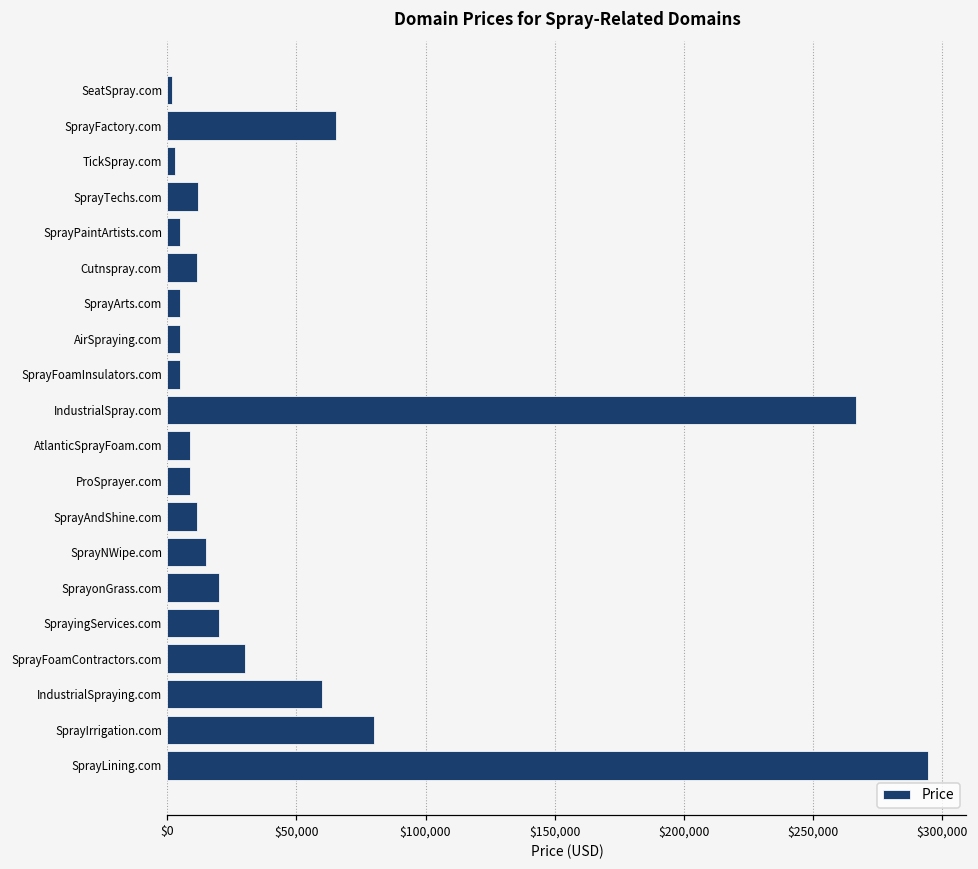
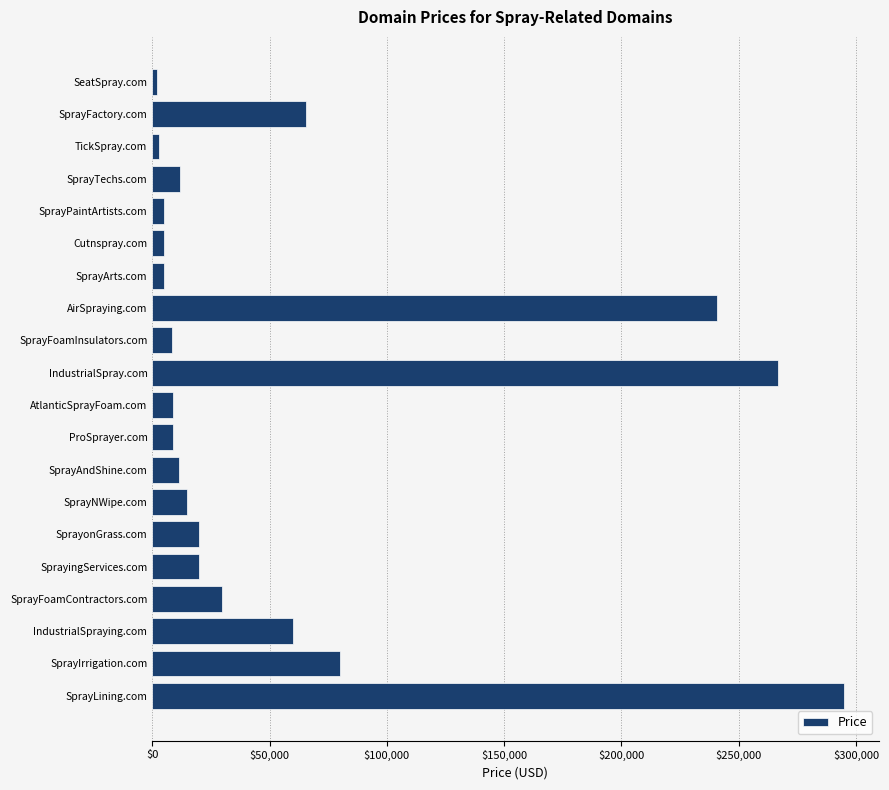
  {
    "SeatSpray.com": "$2,000",
    "SprayFactory.com": "$65,000",
    "TickSpray.com": "$3,000",
    "SprayTechs.com": "$12,000",
    "SprayPaintArtists.com": "$5,000",
-   "Cutnspray.com": "$11,000",
+   "Cutnspray.com": "$5,000",
    "SprayArts.com": "$5,000",
-   "AirSpraying.com": "$5,000",
-   "SprayFoamInsulators.com": "$5,000",
+   "AirSpraying.com": "$241,000",
+   "SprayFoamInsulators.com": "$8,000",
    "IndustrialSpray.com": "$267,000",
    "AtlanticSprayFoam.com": "$9,000",
    "ProSprayer.com": "$9,000",
    "SprayAndShine.com": "$11,000",
    "SprayNWipe.com": "$15,000",
    "SprayonGrass.com": "$20,000",
    "SprayingServices.com": "$20,000",
    "SprayFoamContractors.com": "$30,000",
    "IndustrialSpraying.com": "$60,000",
    "SprayIrrigation.com": "$80,000",
    "SprayLining.com": "$295,000"
  }
